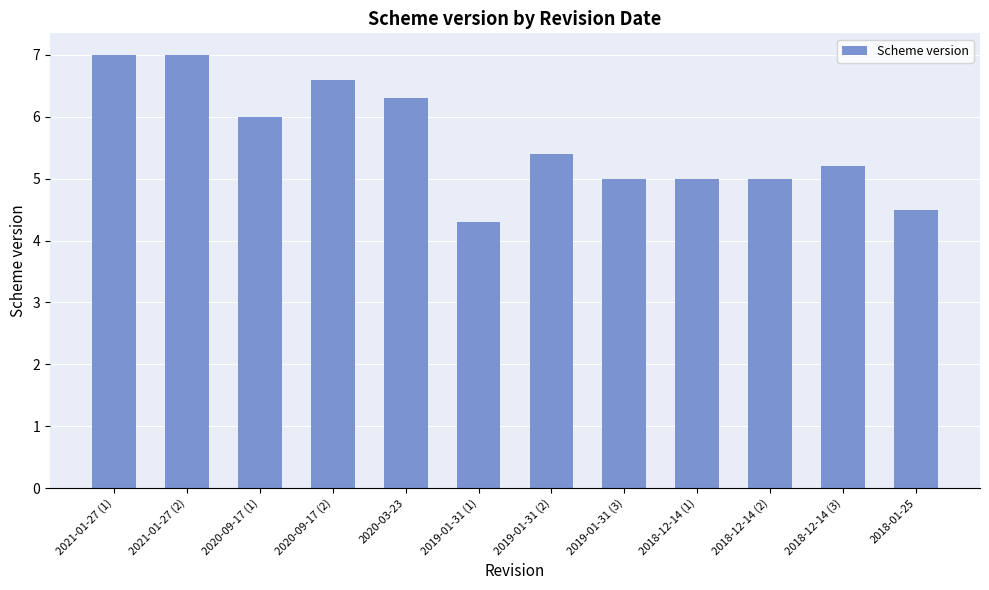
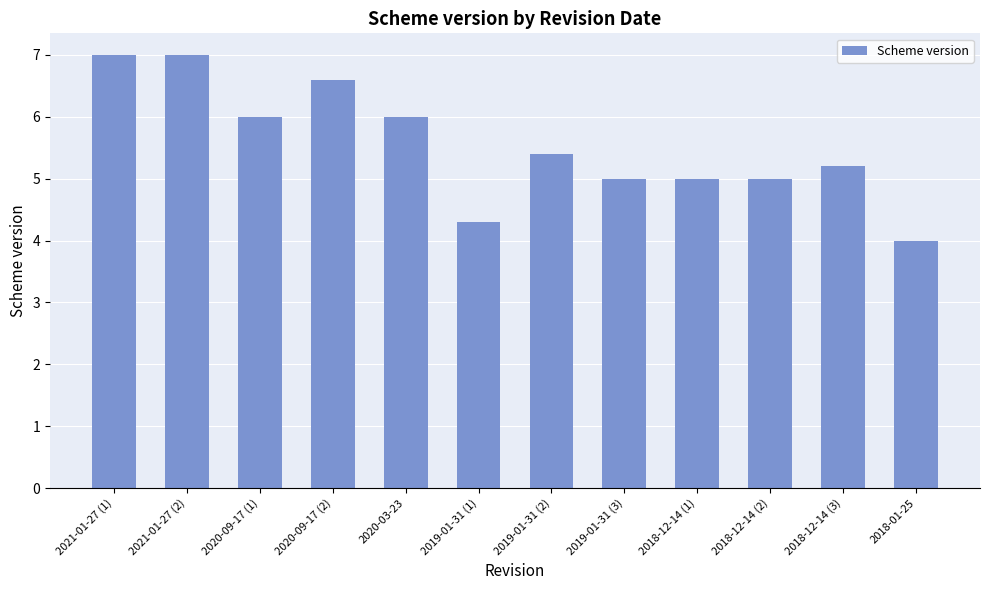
  {
    "2021-01-27 (1)": 7.0,
    "2021-01-27 (2)": 7.0,
    "2020-09-17 (1)": 6.0,
    "2020-09-17 (2)": 6.6,
-   "2020-03-23": 6.3,
+   "2020-03-23": 6.0,
    "2019-01-31 (1)": 4.3,
    "2019-01-31 (2)": 5.4,
    "2019-01-31 (3)": 5.0,
    "2018-12-14 (1)": 5.0,
    "2018-12-14 (2)": 5.0,
    "2018-12-14 (3)": 5.2,
-   "2018-01-25": 4.5
+   "2018-01-25": 4.0
  }
